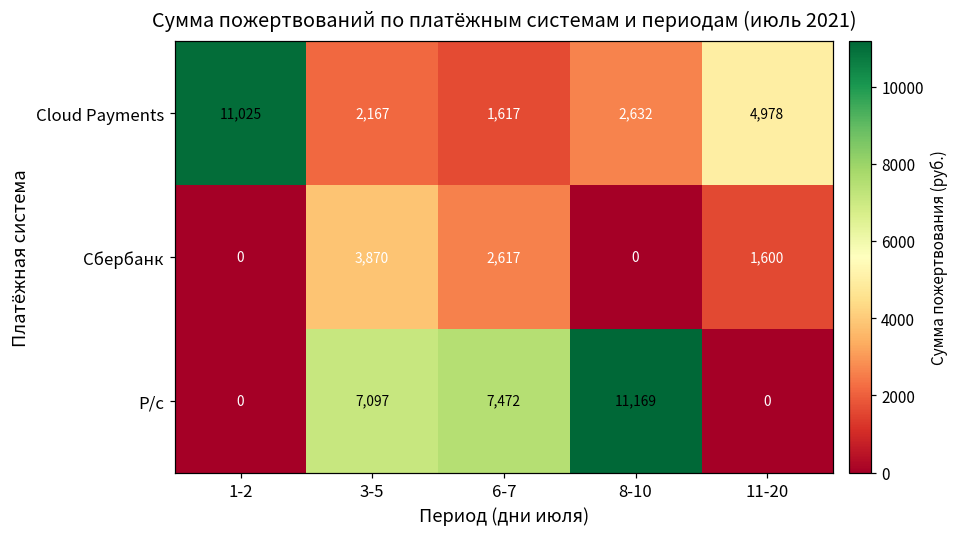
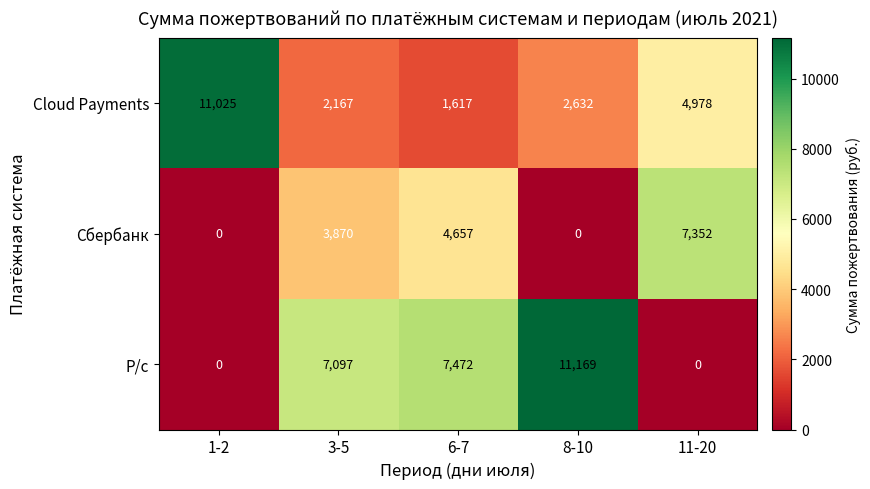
  {
    "Cloud Payments": {
      "1-2": "11,025",
      "3-5": "2,167",
      "6-7": "1,617",
      "8-10": "2,632",
      "11-20": "4,978"
    },
    "Сбербанк": {
      "1-2": "0",
      "3-5": "3,870",
-     "6-7": "2,617",
+     "6-7": "4,657",
      "8-10": "0",
-     "11-20": "1,600"
+     "11-20": "7,352"
    },
    "Р/с": {
      "1-2": "0",
      "3-5": "7,097",
      "6-7": "7,472",
      "8-10": "11,169",
      "11-20": "0"
    }
  }
